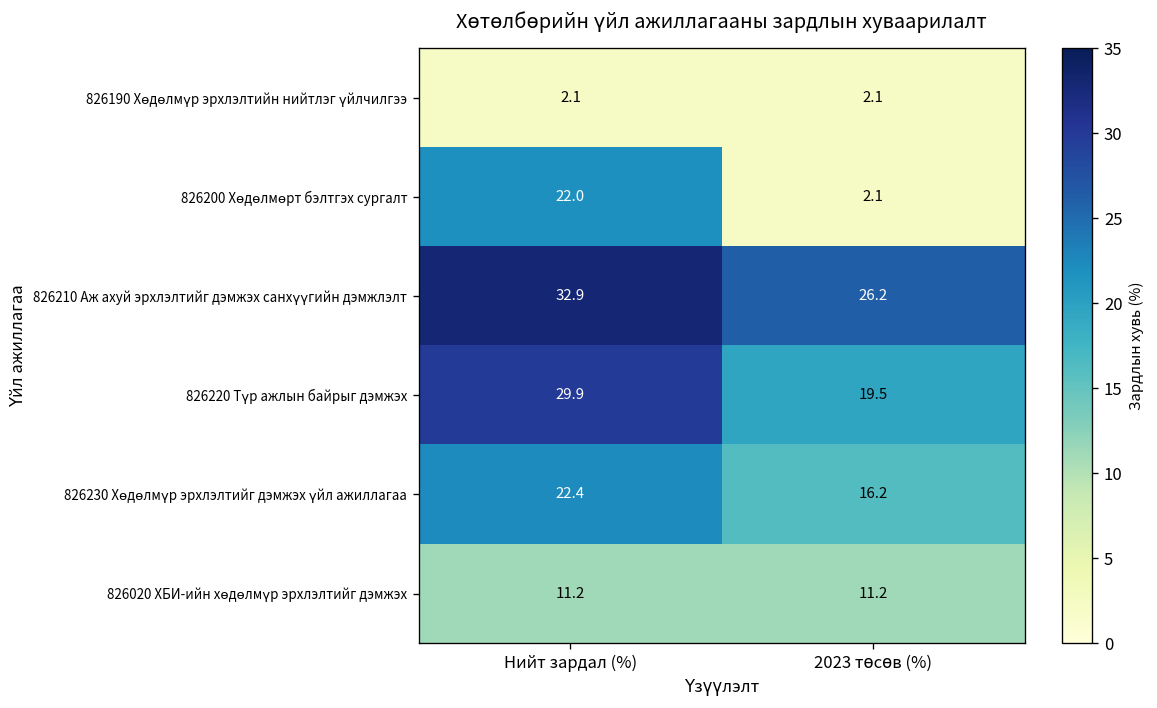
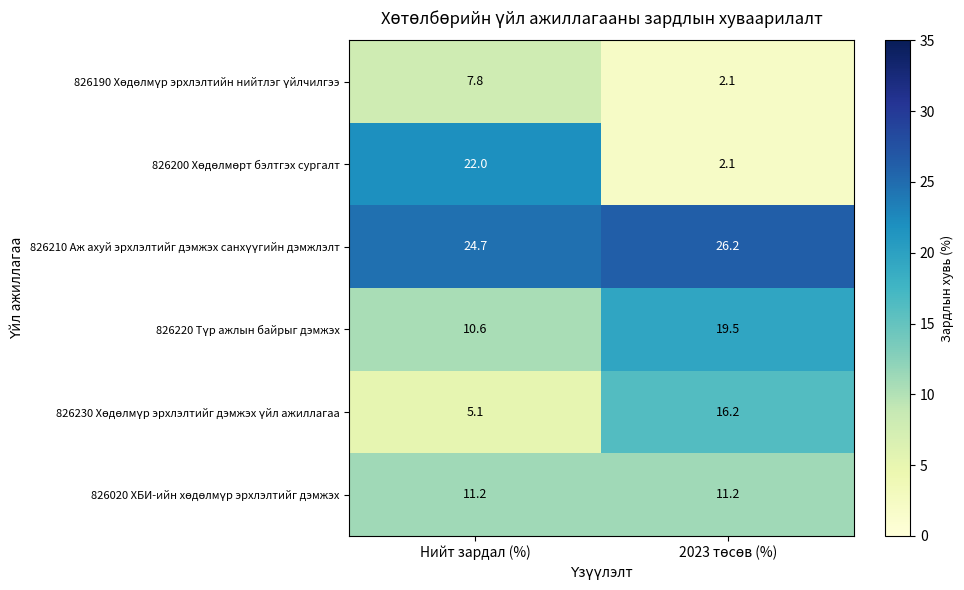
  {
    "826190 Хөдөлмүр эрхлэлтийн нийтлэг үйлчилгээ": {
-     "Нийт зардал (%)": 2.1,
+     "Нийт зардал (%)": 7.8,
      "2023 төсөв (%)": 2.1
    },
    "826200 Хөдөлмөрт бэлтгэх сургалт": {
      "Нийт зардал (%)": 22.0,
      "2023 төсөв (%)": 2.1
    },
    "826210 Аж ахуй эрхлэлтийг дэмжэх санхүүгийн дэмжлэлт": {
-     "Нийт зардал (%)": 32.9,
+     "Нийт зардал (%)": 24.7,
      "2023 төсөв (%)": 26.2
    },
    "826220 Түр ажлын байрыг дэмжэх": {
-     "Нийт зардал (%)": 29.9,
+     "Нийт зардал (%)": 10.6,
      "2023 төсөв (%)": 19.5
    },
    "826230 Хөдөлмүр эрхлэлтийг дэмжэх үйл ажиллагаа": {
-     "Нийт зардал (%)": 22.4,
+     "Нийт зардал (%)": 5.1,
      "2023 төсөв (%)": 16.2
    },
    "826020 ХБИ-ийн хөдөлмүр эрхлэлтийг дэмжэх": {
      "Нийт зардал (%)": 11.2,
      "2023 төсөв (%)": 11.2
    }
  }
